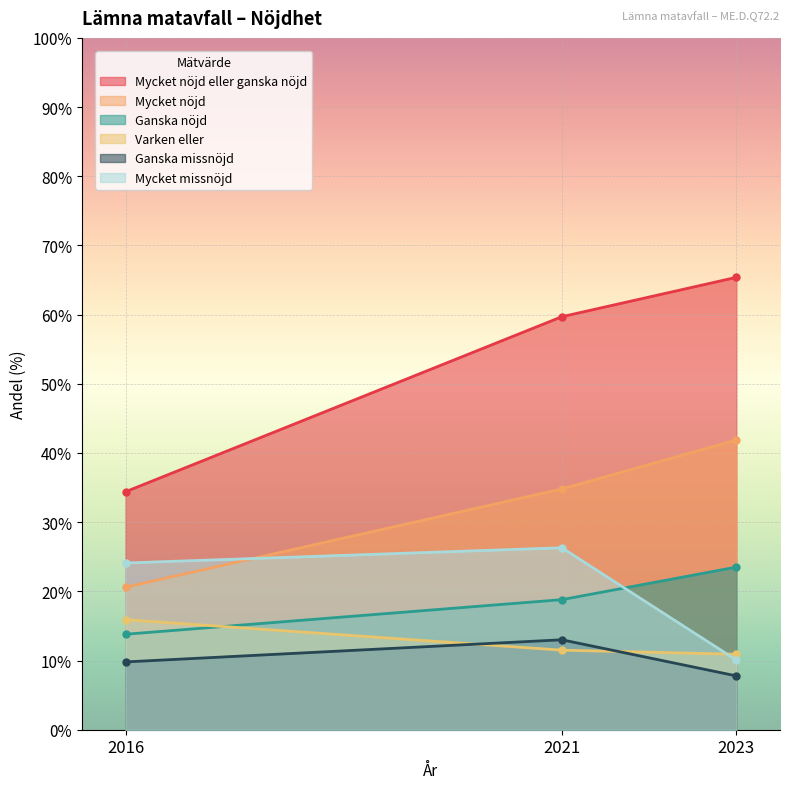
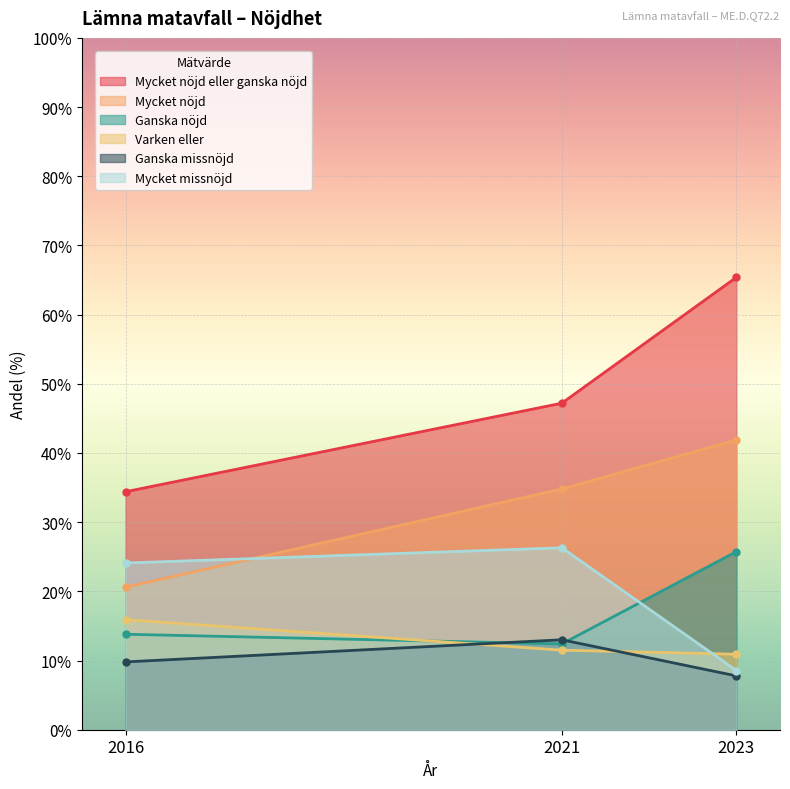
  {
    "Mycket nöjd eller ganska nöjd": {
      "2016": "34%",
-     "2021": "60%",
+     "2021": "47%",
      "2023": "65%"
    },
    "Ganska nöjd": {
      "2016": "14%",
-     "2021": "19%",
-     "2023": "24%"
+     "2021": "12%",
+     "2023": "26%"
    },
    "Ganska missnöjd": {
      "2016": "10%",
      "2021": "13%",
      "2023": "8%"
    },
    "Mycket missnöjd": {
      "2016": "24%",
      "2021": "26%",
-     "2023": "10%"
+     "2023": "9%"
    }
  }
